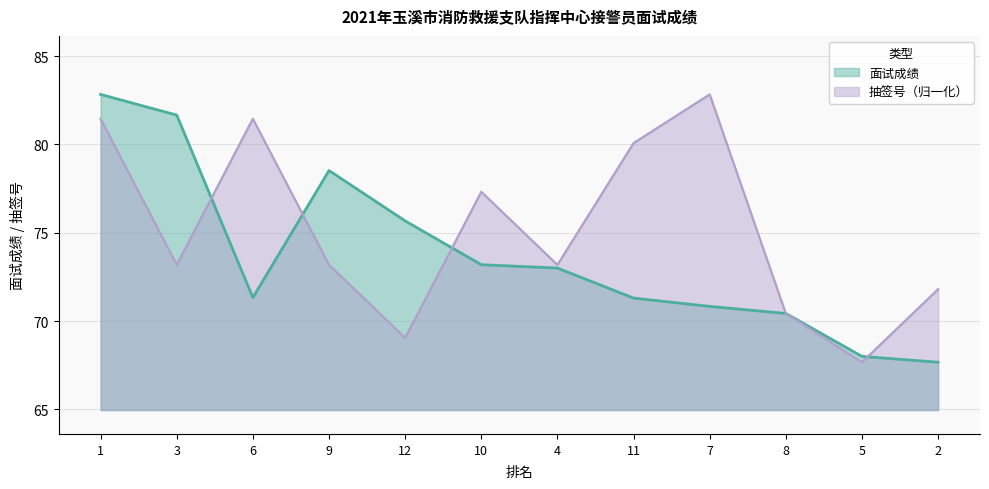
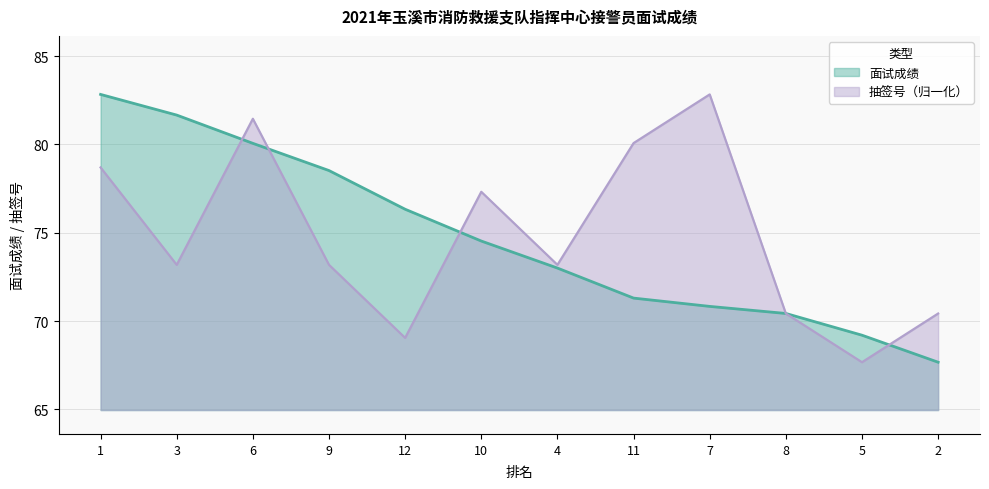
  {
    "面试成绩": {
      "1": 82.8,
      "3": 81.7,
-     "6": 71.3,
+     "6": 80.1,
      "9": 78.5,
-     "12": 75.7,
-     "10": 73.2,
+     "12": 76.3,
+     "10": 74.5,
      "4": 73.0,
      "11": 71.3,
      "7": 70.8,
-     "5": 68.0,
+     "5": 69.2,
      "2": 67.7
    },
    "抽签号（归一化）": {
-     "1": 81.5,
+     "1": 78.7,
      "3": 73.2,
      "6": 81.5,
      "9": 73.2,
      "12": 69.0,
      "10": 77.3,
      "4": 73.2,
      "11": 80.1,
      "7": 82.8,
      "5": 67.7,
-     "2": 71.8
+     "2": 70.4
    }
  }
